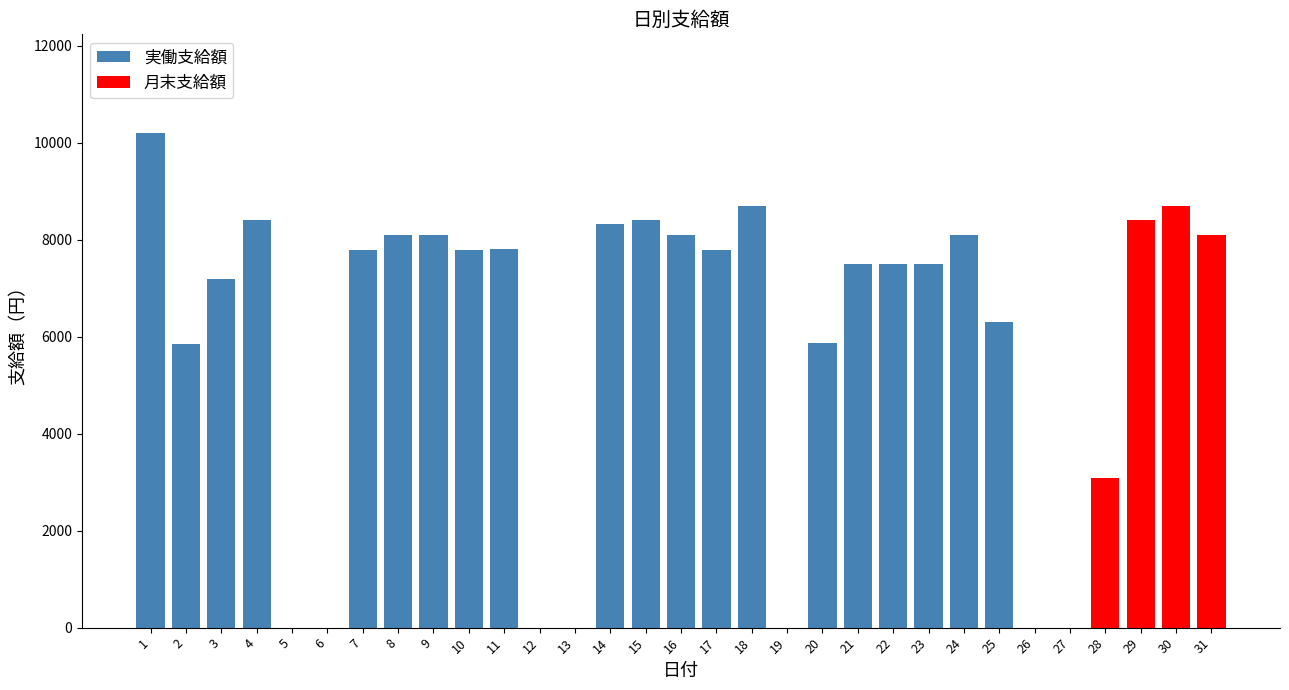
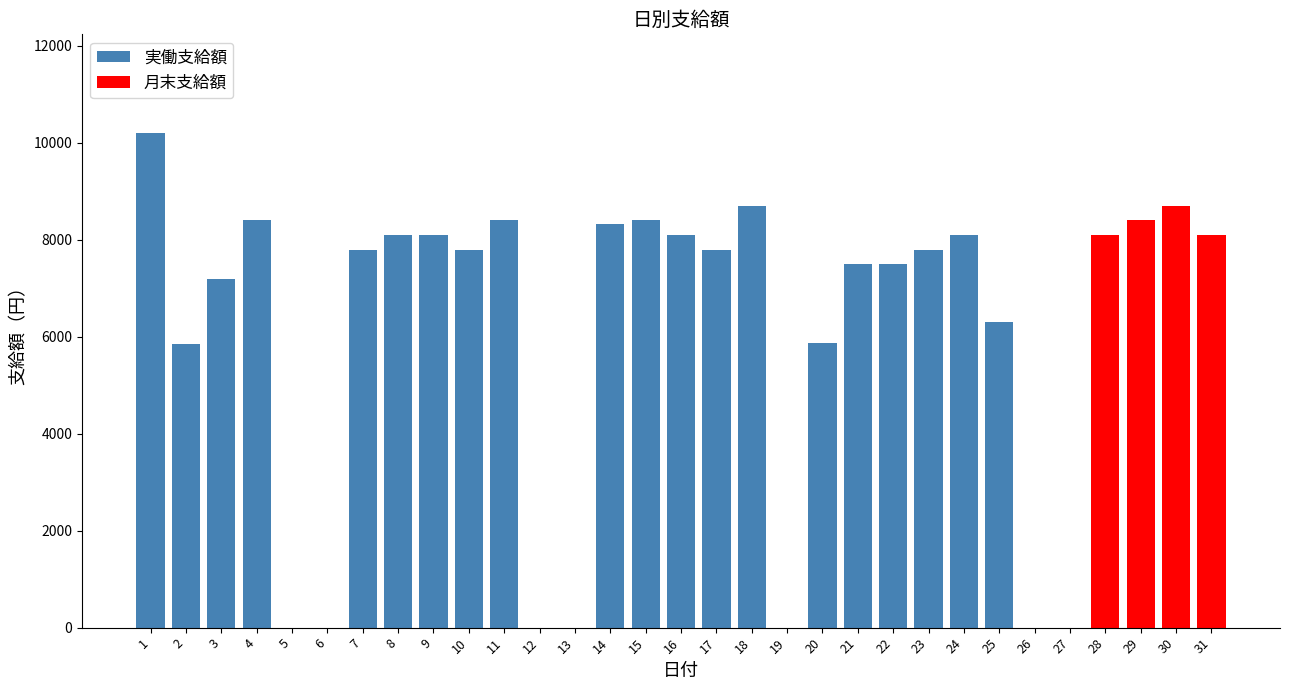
  {
    "実働支給額": {
      "1": 10200,
      "2": 5900,
      "3": 7200,
      "4": 8400,
      "5": 0,
      "6": 0,
      "7": 7800,
      "8": 8100,
      "9": 8100,
      "10": 7800,
-     "11": 7800,
+     "11": 8400,
      "12": 0,
      "13": 0,
      "14": 8300,
      "15": 8400,
      "16": 8100,
      "17": 7800,
      "18": 8700,
      "19": 0,
      "20": 5900,
      "21": 7500,
      "22": 7500,
-     "23": 7500,
+     "23": 7800,
      "24": 8100,
      "25": 6300
    },
    "月末支給額": {
      "26": 0,
      "27": 0,
-     "28": 3100,
+     "28": 8100,
      "29": 8400,
      "30": 8700,
      "31": 8100
    }
  }
